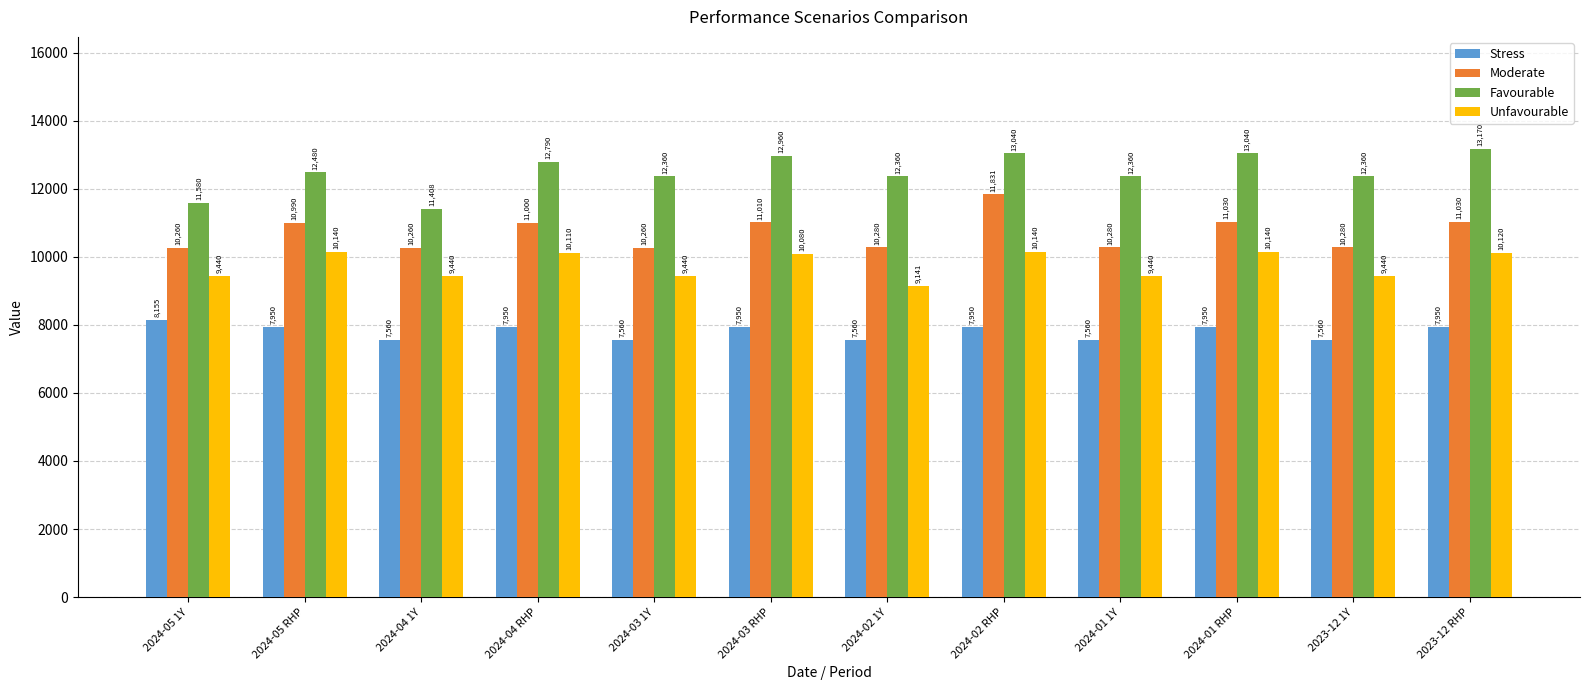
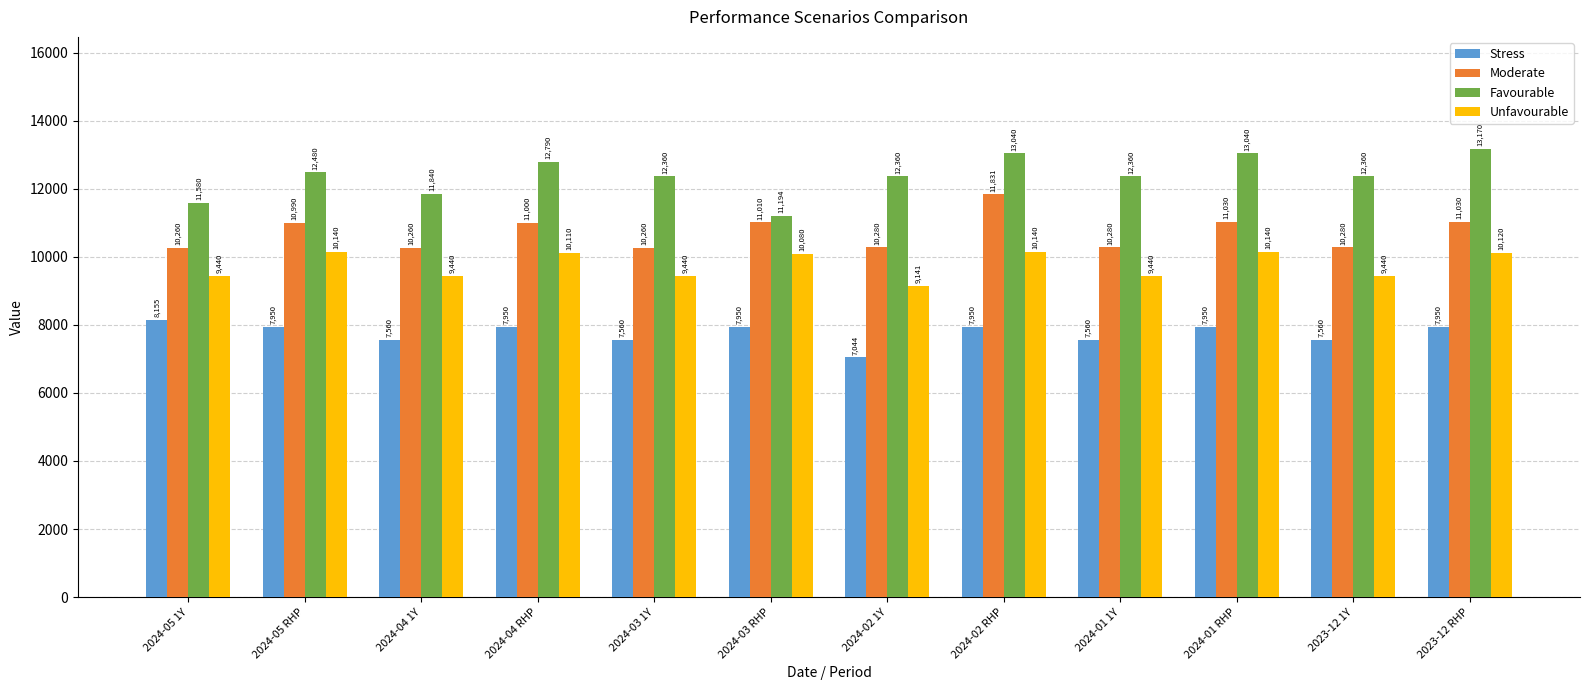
  {
    "Stress": {
      "2024-05 1Y": "8,155",
      "2024-05 RHP": "7,950",
      "2024-04 1Y": "7,560",
      "2024-04 RHP": "7,950",
      "2024-03 1Y": "7,560",
      "2024-03 RHP": "7,950",
-     "2024-02 1Y": "7,560",
+     "2024-02 1Y": "7,044",
      "2024-02 RHP": "7,950",
      "2024-01 1Y": "7,560",
      "2024-01 RHP": "7,950",
      "2023-12 1Y": "7,560",
      "2023-12 RHP": "7,950"
    },
    "Moderate": {
      "2024-05 1Y": "10,260",
      "2024-05 RHP": "10,990",
      "2024-04 1Y": "10,260",
      "2024-04 RHP": "11,000",
      "2024-03 1Y": "10,260",
      "2024-03 RHP": "11,010",
      "2024-02 1Y": "10,280",
      "2024-02 RHP": "11,831",
      "2024-01 1Y": "10,280",
      "2024-01 RHP": "11,030",
      "2023-12 1Y": "10,280",
      "2023-12 RHP": "11,030"
    },
    "Favourable": {
      "2024-05 1Y": "11,580",
      "2024-05 RHP": "12,480",
-     "2024-04 1Y": "11,408",
+     "2024-04 1Y": "11,840",
      "2024-04 RHP": "12,790",
      "2024-03 1Y": "12,360",
-     "2024-03 RHP": "12,960",
+     "2024-03 RHP": "11,194",
      "2024-02 1Y": "12,360",
      "2024-02 RHP": "13,040",
      "2024-01 1Y": "12,360",
      "2024-01 RHP": "13,040",
      "2023-12 1Y": "12,360"
    },
    "Unfavourable": {
      "2024-05 1Y": "9,440",
      "2024-05 RHP": "10,140",
      "2024-04 1Y": "9,440",
      "2024-04 RHP": "10,110",
      "2024-03 1Y": "9,440",
      "2024-03 RHP": "10,080",
      "2024-02 1Y": "9,141",
      "2024-02 RHP": "10,140",
      "2024-01 1Y": "9,440",
      "2024-01 RHP": "10,140",
      "2023-12 1Y": "9,440",
      "2023-12 RHP": "10,120"
    }
  }
